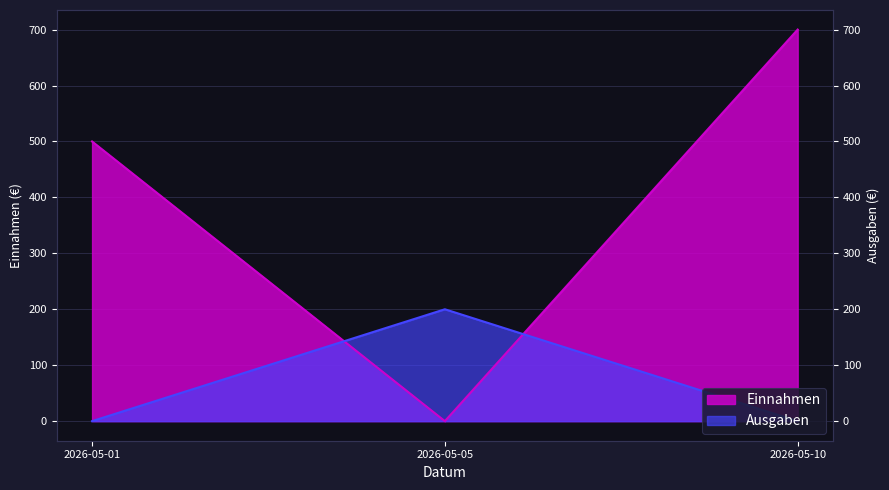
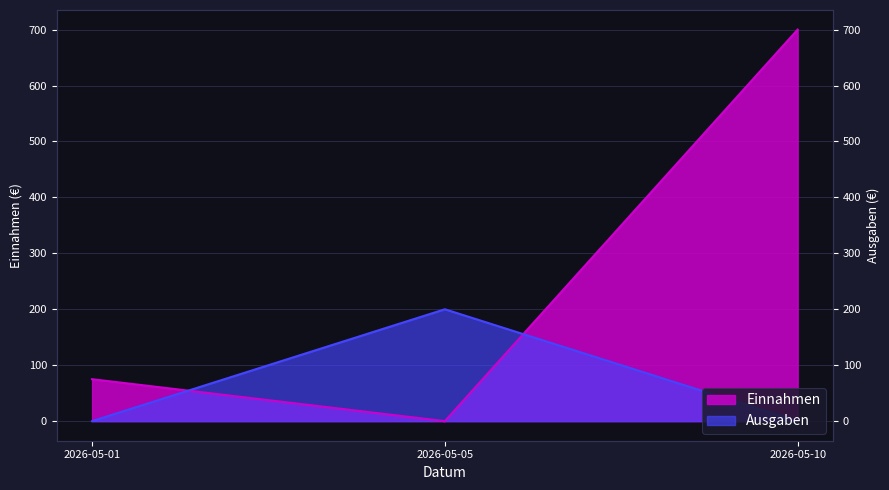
  {
    "Einnahmen": {
-     "2026-05-01": 500,
+     "2026-05-01": 80,
      "2026-05-05": 0,
      "2026-05-10": 700
    },
    "Ausgaben": {
      "2026-05-01": 0,
      "2026-05-05": 200
    }
  }
